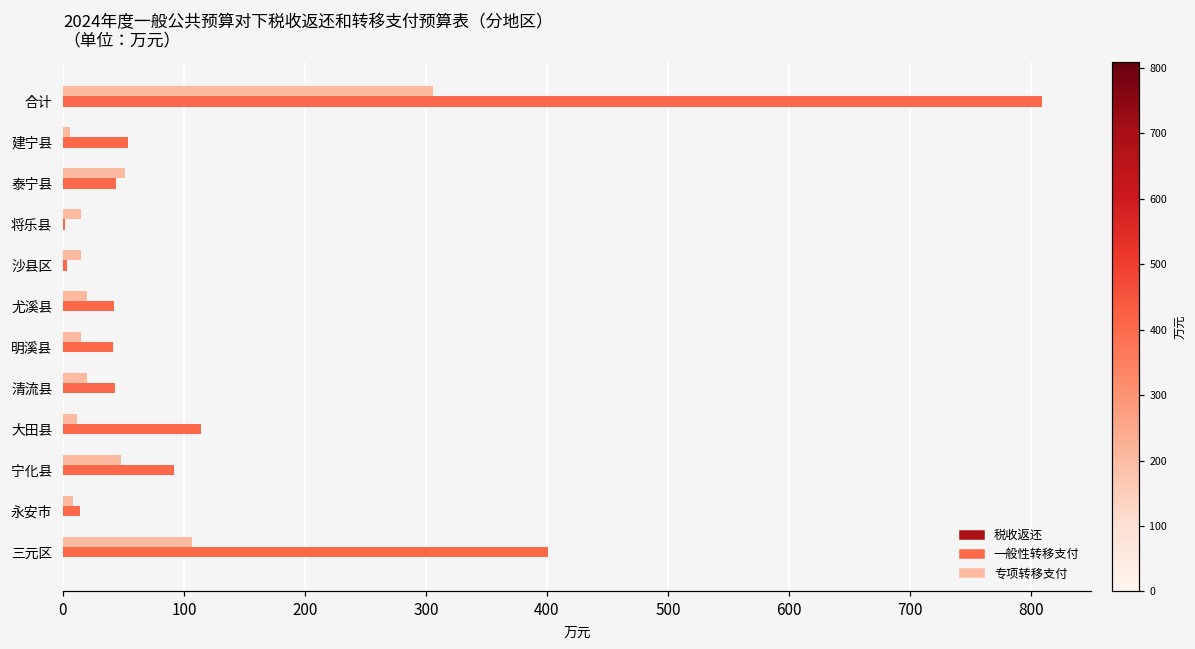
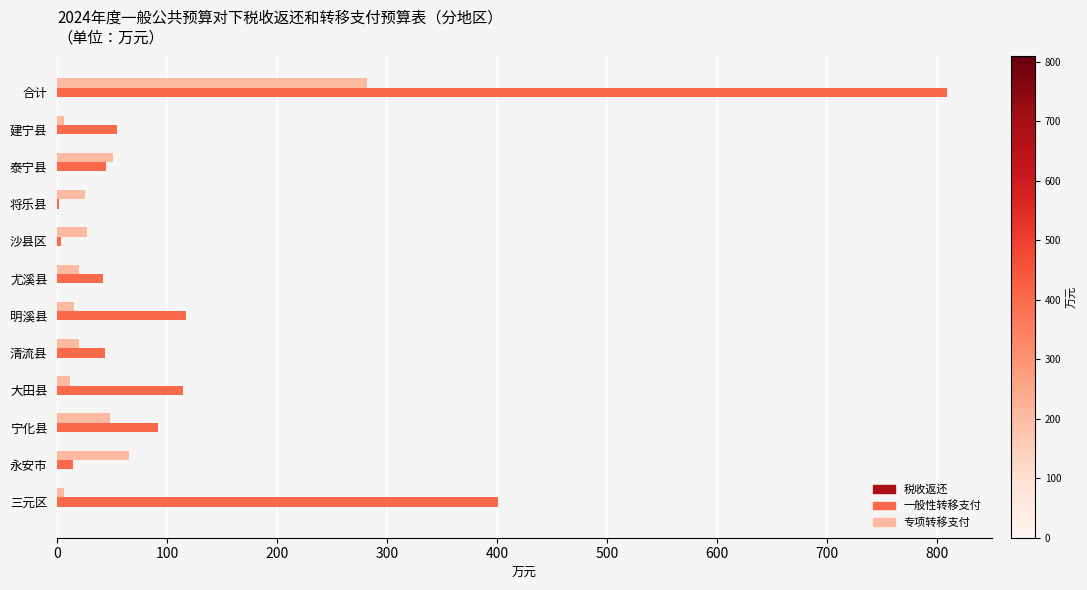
  {
    "税收返还": {
      "合计": 0,
      "建宁县": 0,
      "泰宁县": 0,
      "将乐县": 0,
      "沙县区": 0,
      "尤溪县": 0,
      "明溪县": 0,
      "清流县": 0,
      "大田县": 0,
      "宁化县": 0,
      "永安市": 0,
      "三元区": 0
    },
    "一般性转移支付": {
      "合计": 809,
      "建宁县": 54,
      "泰宁县": 44,
      "沙县区": 3,
      "尤溪县": 42,
-     "明溪县": 41,
+     "明溪县": 117,
      "清流县": 43,
      "大田县": 114,
      "宁化县": 92,
      "永安市": 14,
      "三元区": 401
    },
    "专项转移支付": {
-     "合计": 306,
+     "合计": 282,
      "建宁县": 6,
      "泰宁县": 51,
-     "将乐县": 15,
-     "沙县区": 15,
+     "将乐县": 25,
+     "沙县区": 27,
      "尤溪县": 20,
      "明溪县": 15,
      "清流县": 20,
      "大田县": 12,
      "宁化县": 48,
-     "永安市": 8,
-     "三元区": 107
+     "永安市": 65,
+     "三元区": 6
    }
  }
